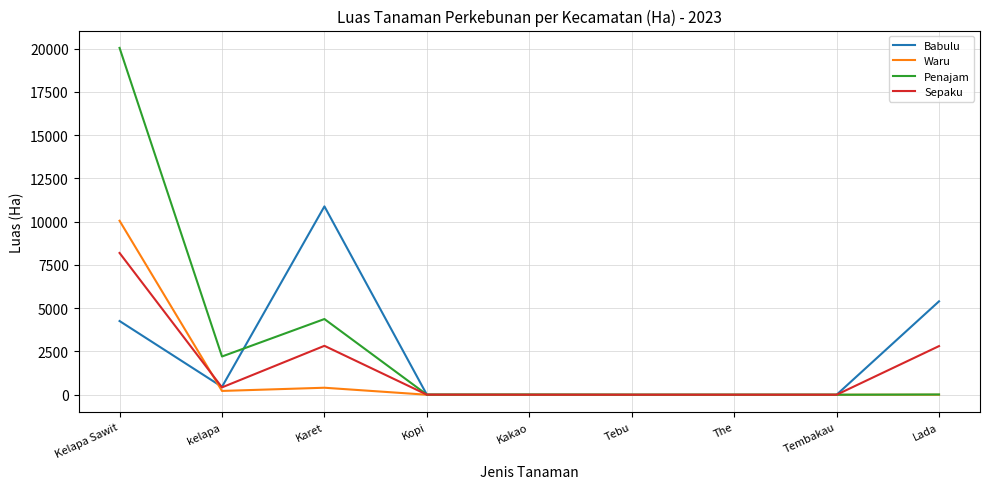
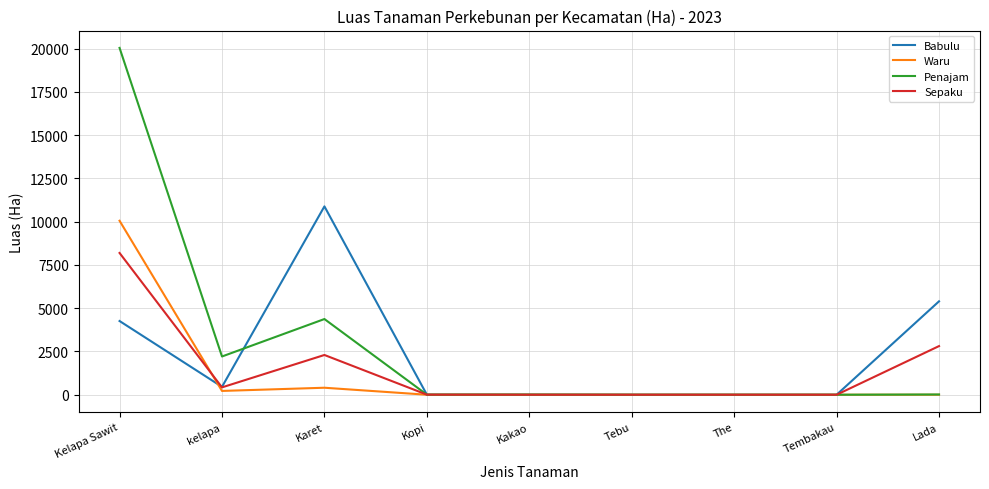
  {
    "Babulu": {
      "Kelapa Sawit": 4300,
      "Karet": 10900,
      "Lada": 5400
    },
    "Waru": {
      "Kelapa Sawit": 10100,
      "kelapa": 200,
      "Karet": 400
    },
    "Penajam": {
      "Kelapa Sawit": 20000,
      "kelapa": 2200,
      "Karet": 4400
    },
    "Sepaku": {
      "Kelapa Sawit": 8200,
-     "Karet": 2800,
+     "Karet": 2300,
      "Lada": 2800
    }
  }
